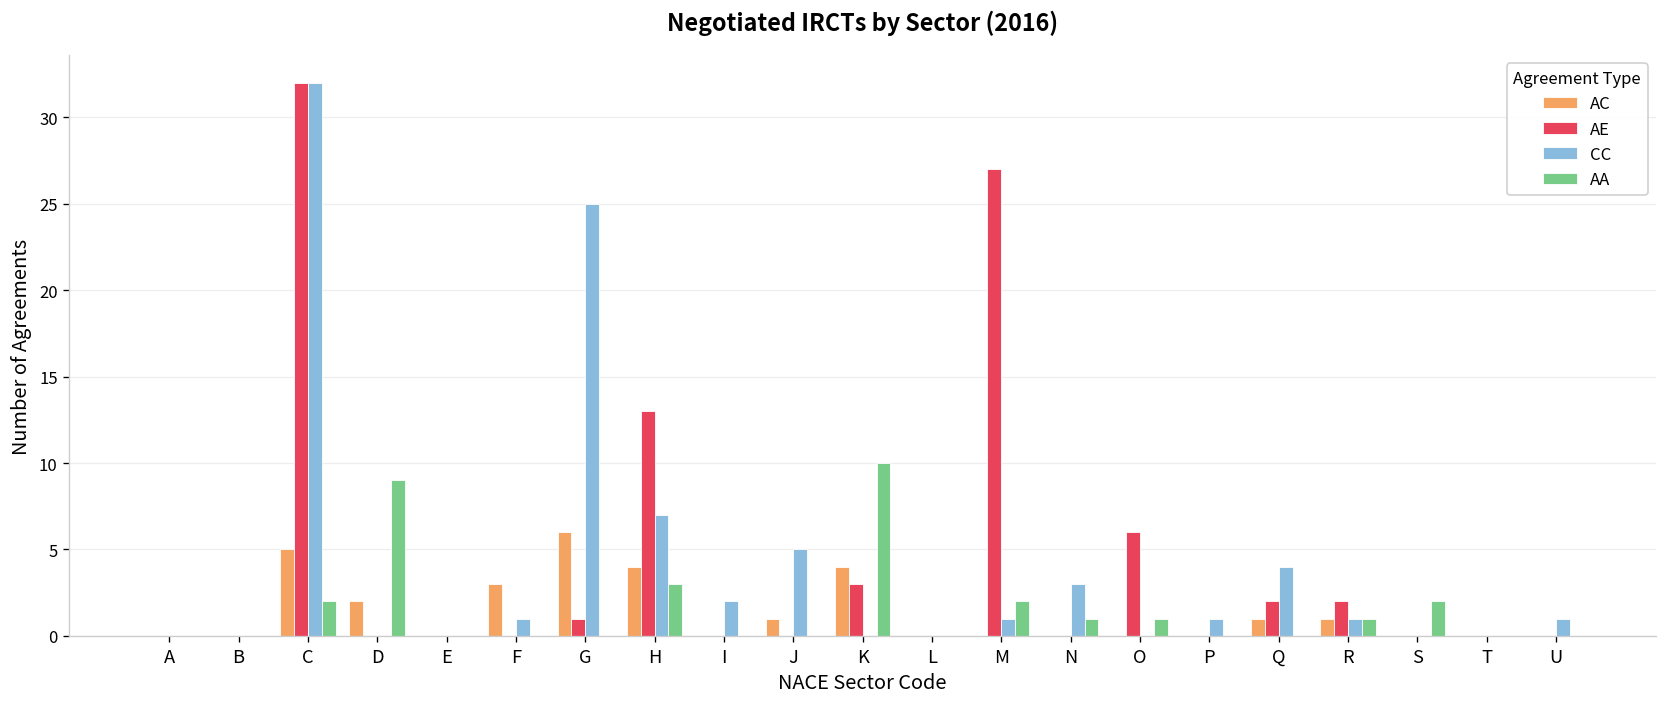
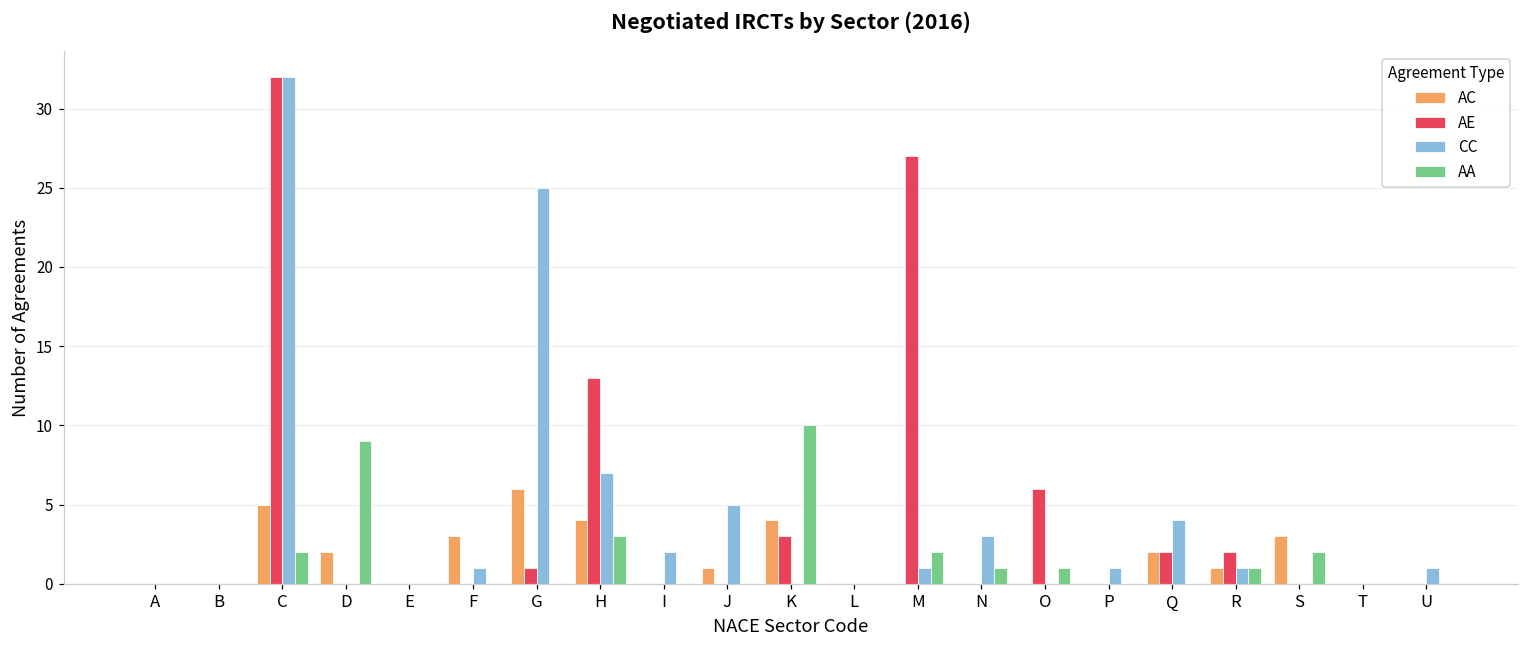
  {
    "AC": {
      "A": 0,
      "B": 0,
      "C": 5,
      "D": 2,
      "E": 0,
      "F": 3,
      "G": 6,
      "H": 4,
      "I": 0,
      "J": 1,
      "K": 4,
      "L": 0,
      "M": 0,
      "N": 0,
      "O": 0,
      "P": 0,
-     "Q": 1,
+     "Q": 2,
      "R": 1,
-     "S": 0,
+     "S": 3,
      "T": 0,
      "U": 0
    },
    "AE": {
      "A": 0,
      "B": 0,
      "C": 32,
      "D": 0,
      "E": 0,
      "F": 0,
      "G": 1,
      "H": 13,
      "I": 0,
      "J": 0,
      "K": 3,
      "L": 0,
      "M": 27,
      "N": 0,
      "O": 6,
      "P": 0,
      "Q": 2,
      "R": 2,
      "S": 0,
      "T": 0,
      "U": 0
    },
    "CC": {
      "A": 0,
      "B": 0,
      "C": 32,
      "D": 0,
      "E": 0,
      "F": 1,
      "G": 25,
      "H": 7,
      "I": 2,
      "J": 5,
      "K": 0,
      "L": 0,
      "M": 1,
      "N": 3,
      "O": 0,
      "P": 1,
      "Q": 4,
      "R": 1,
      "S": 0,
      "T": 0,
      "U": 1
    },
    "AA": {
      "A": 0,
      "B": 0,
      "C": 2,
      "D": 9,
      "E": 0,
      "F": 0,
      "G": 0,
      "H": 3,
      "I": 0,
      "J": 0,
      "K": 10,
      "L": 0,
      "M": 2,
      "N": 1,
      "O": 1,
      "P": 0,
      "Q": 0,
      "R": 1,
      "S": 2,
      "T": 0,
      "U": 0
    }
  }
